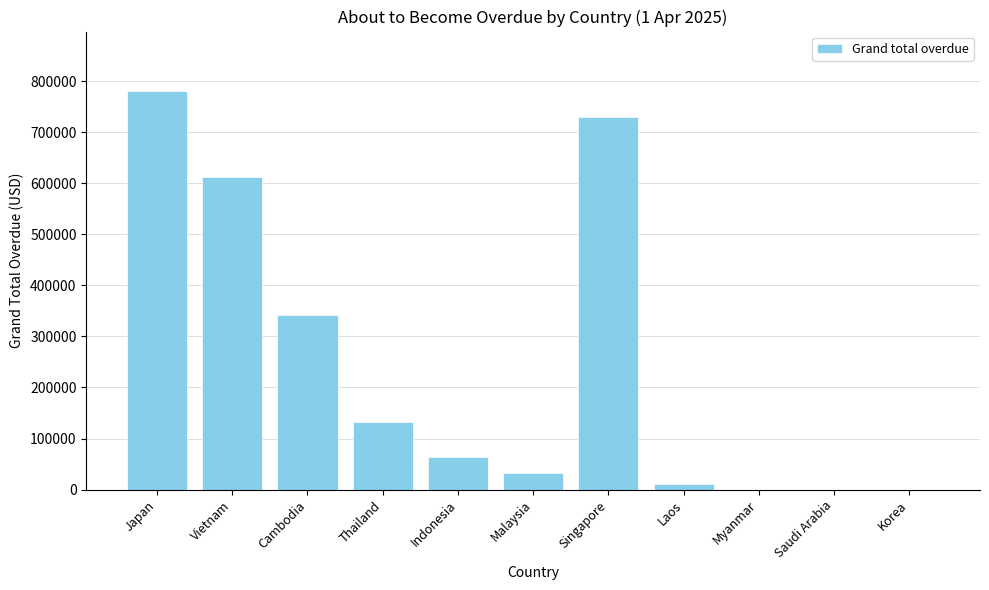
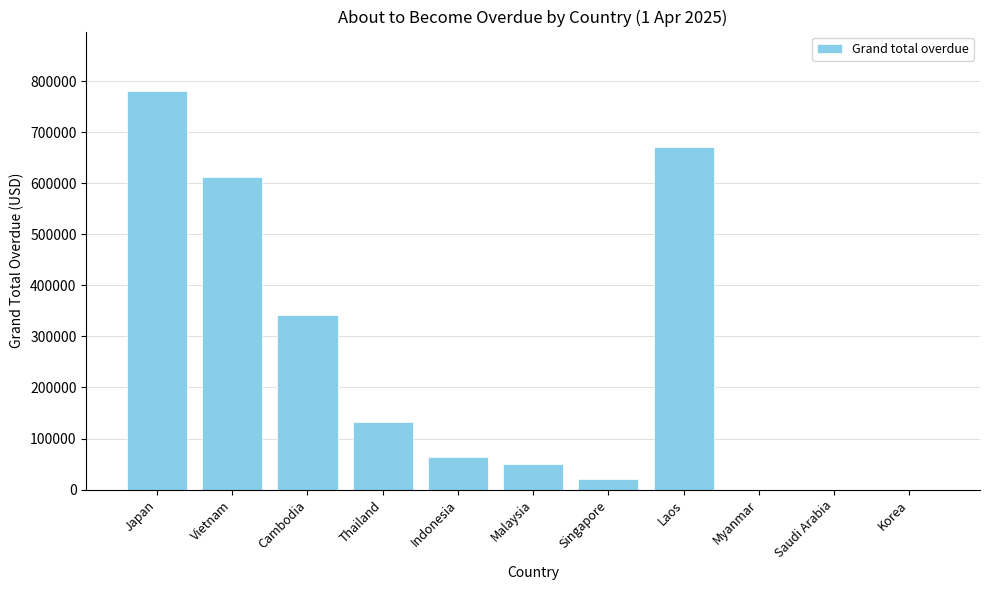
  {
    "Japan": 780000,
    "Vietnam": 610000,
    "Cambodia": 340000,
    "Thailand": 130000,
    "Indonesia": 60000,
-   "Malaysia": 30000,
-   "Singapore": 730000,
-   "Laos": 10000,
+   "Malaysia": 50000,
+   "Singapore": 20000,
+   "Laos": 670000,
    "Myanmar": 0,
    "Saudi Arabia": 0,
    "Korea": 0
  }
